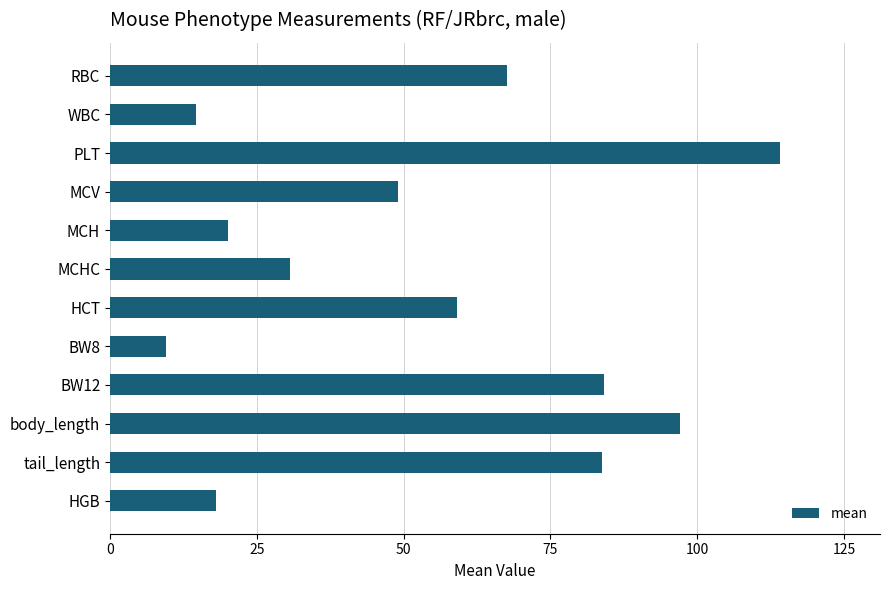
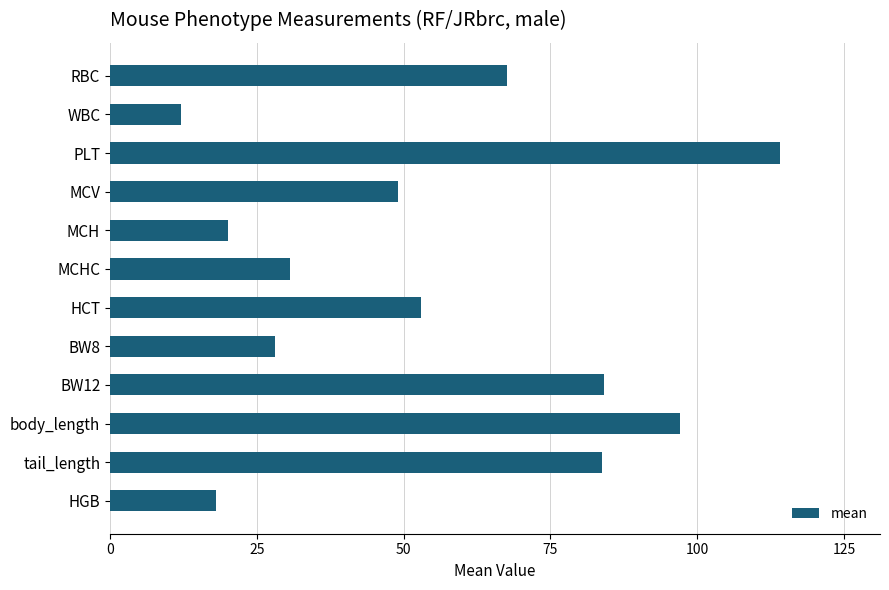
  {
    "RBC": 68,
-   "WBC": 15,
+   "WBC": 12,
    "PLT": 114,
    "MCV": 49,
    "MCH": 20,
    "MCHC": 31,
-   "HCT": 59,
-   "BW8": 10,
+   "HCT": 53,
+   "BW8": 28,
    "BW12": 84,
    "body_length": 97,
    "tail_length": 84,
    "HGB": 18
  }
